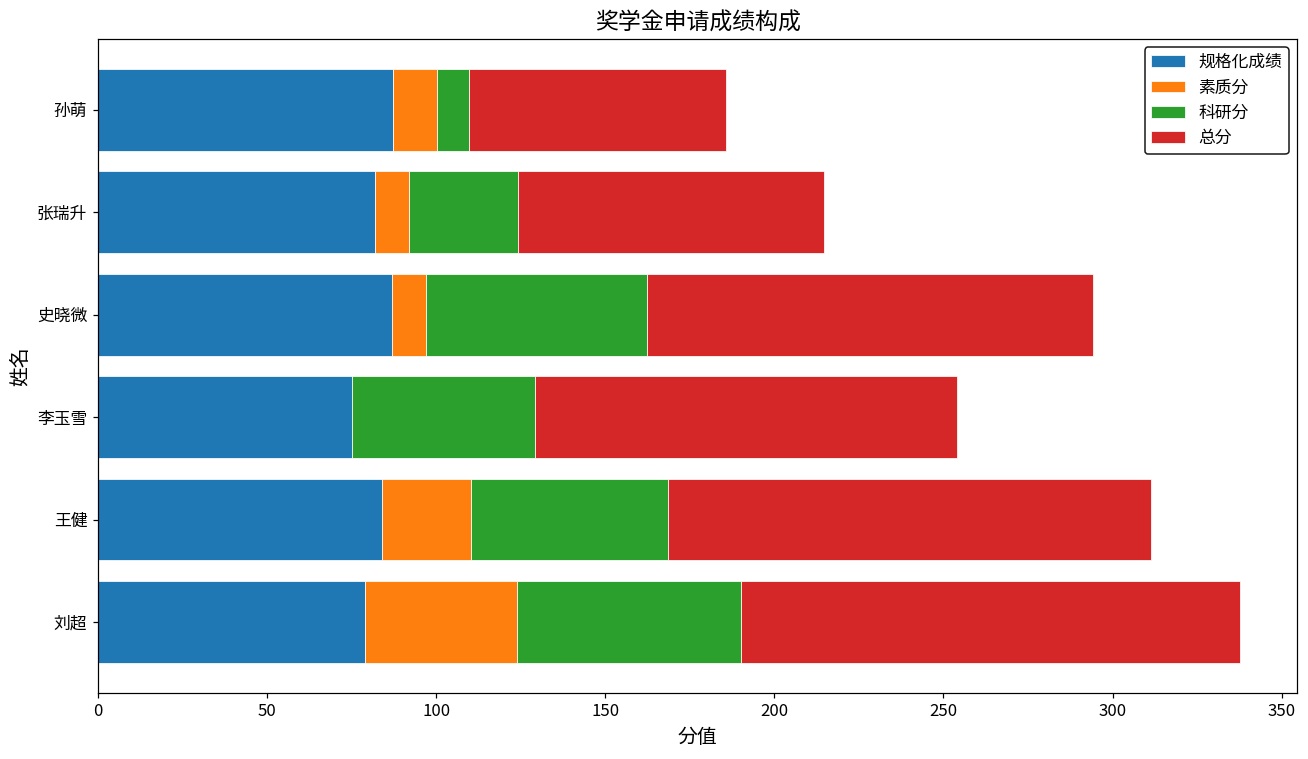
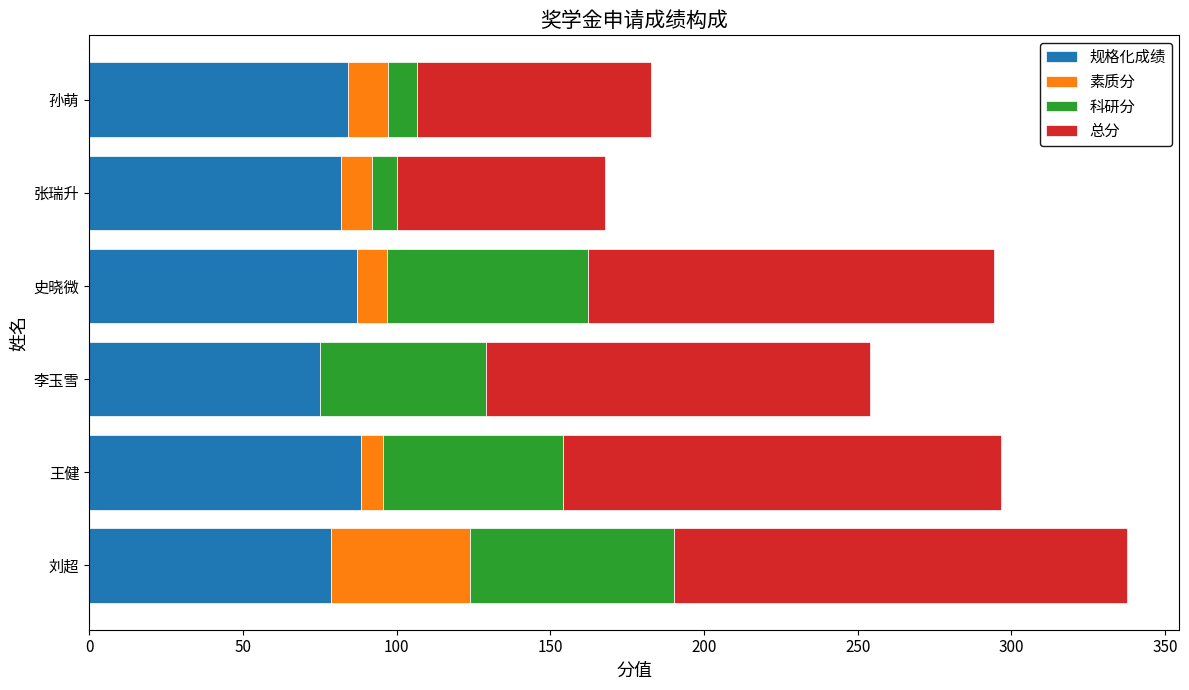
  {
    "规格化成绩": {
-     "孙萌": 87,
+     "孙萌": 84,
      "张瑞升": 82,
      "史晓微": 87,
      "李玉雪": 75,
-     "王健": 84,
+     "王健": 89,
      "刘超": 79
    },
    "素质分": {
      "孙萌": 13,
      "张瑞升": 10,
      "史晓微": 10,
      "李玉雪": 0,
-     "王健": 26,
+     "王健": 7,
      "刘超": 45
    },
    "科研分": {
      "孙萌": 9,
-     "张瑞升": 32,
+     "张瑞升": 8,
      "史晓微": 65,
      "李玉雪": 54,
      "王健": 58,
      "刘超": 66
    },
    "总分": {
      "孙萌": 76,
-     "张瑞升": 91,
+     "张瑞升": 68,
      "史晓微": 132,
      "李玉雪": 125,
      "王健": 143,
      "刘超": 147
    }
  }
